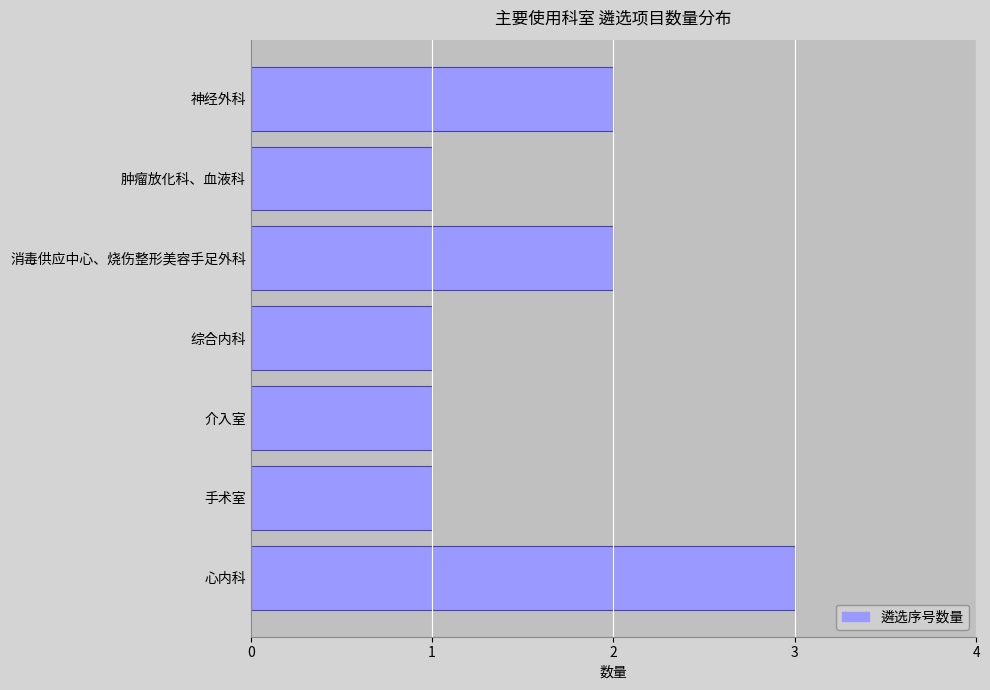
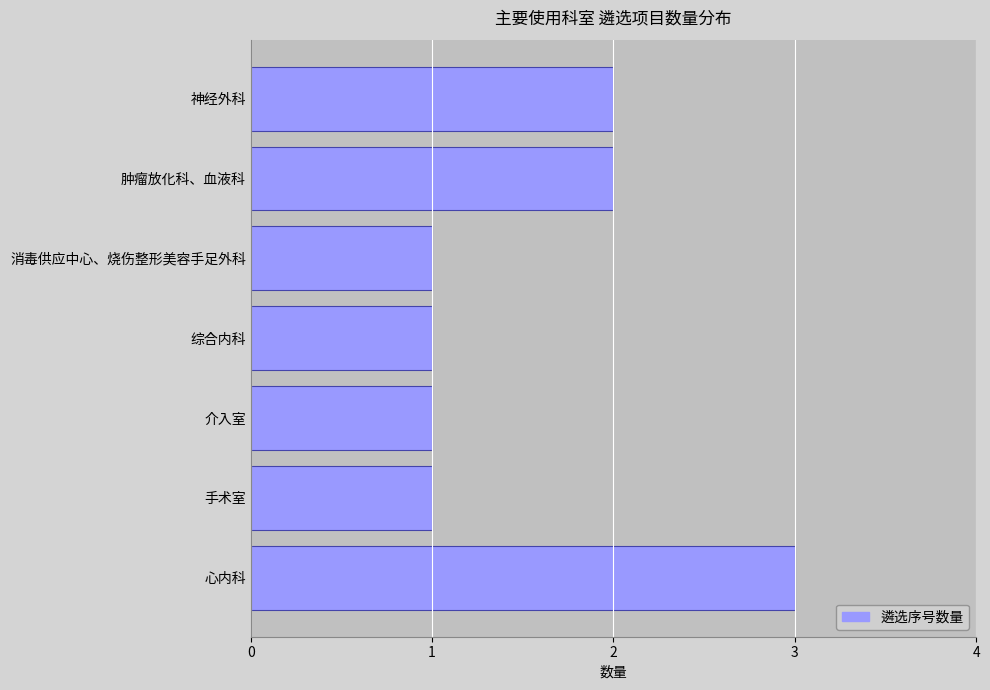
  {
    "神经外科": 2,
-   "肿瘤放化科、血液科": 1,
-   "消毒供应中心、烧伤整形美容手足外科": 2,
+   "肿瘤放化科、血液科": 2,
+   "消毒供应中心、烧伤整形美容手足外科": 1,
    "综合内科": 1,
    "介入室": 1,
    "手术室": 1,
    "心内科": 3
  }
